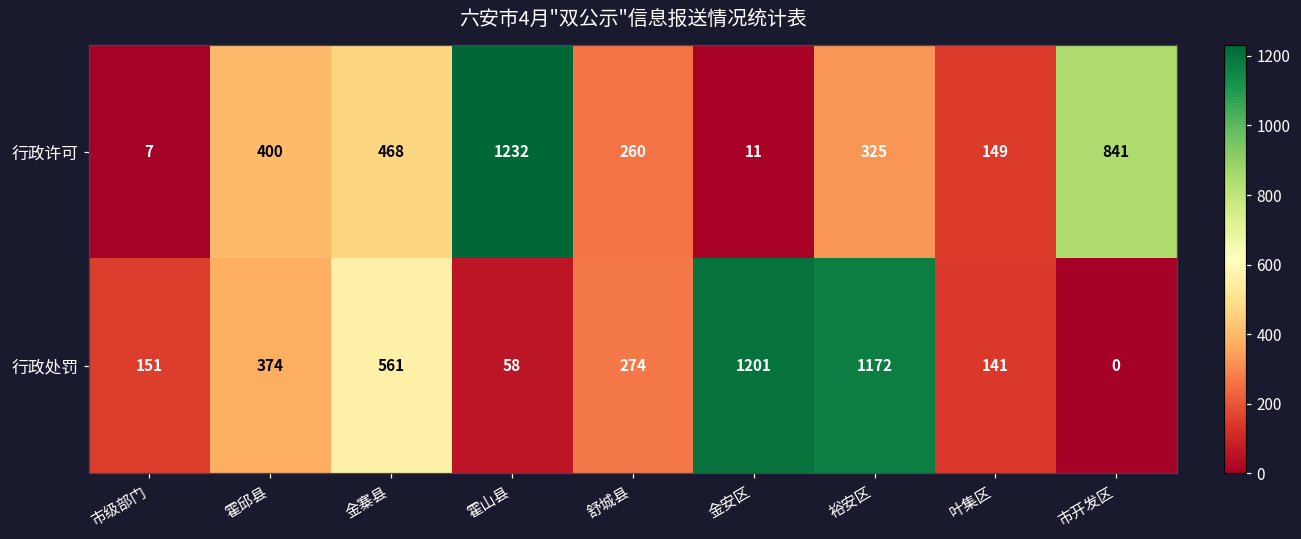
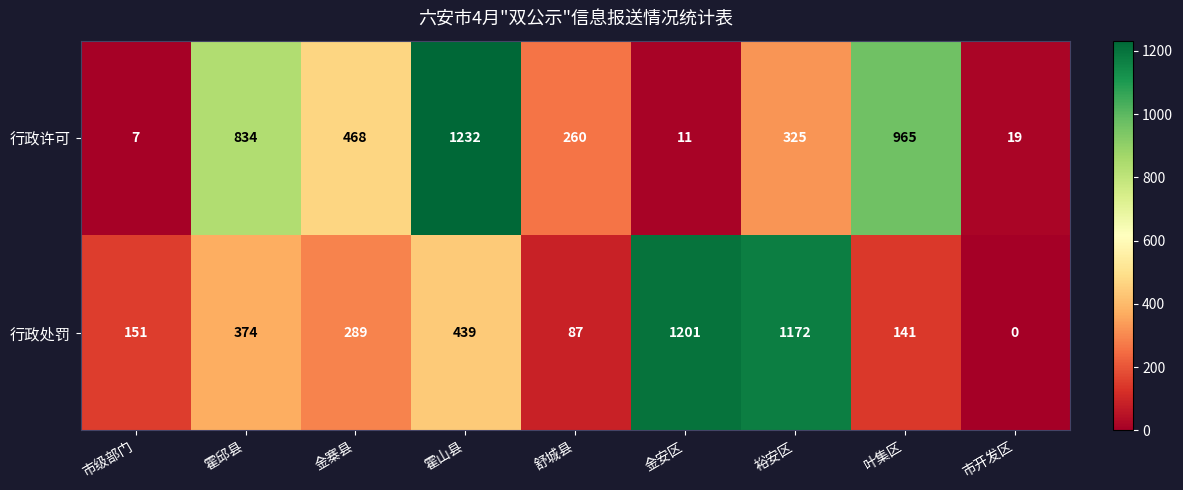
  {
    "行政许可": {
      "市级部门": 7,
-     "霍邱县": 400,
+     "霍邱县": 834,
      "金寨县": 468,
      "霍山县": 1232,
      "舒城县": 260,
      "金安区": 11,
      "裕安区": 325,
-     "叶集区": 149,
-     "市开发区": 841
+     "叶集区": 965,
+     "市开发区": 19
    },
    "行政处罚": {
      "市级部门": 151,
      "霍邱县": 374,
-     "金寨县": 561,
-     "霍山县": 58,
-     "舒城县": 274,
+     "金寨县": 289,
+     "霍山县": 439,
+     "舒城县": 87,
      "金安区": 1201,
      "裕安区": 1172,
      "叶集区": 141,
      "市开发区": 0
    }
  }
